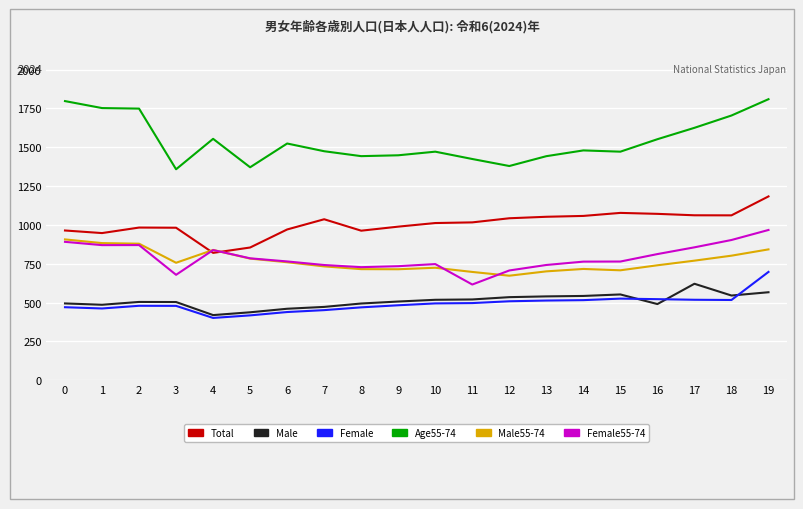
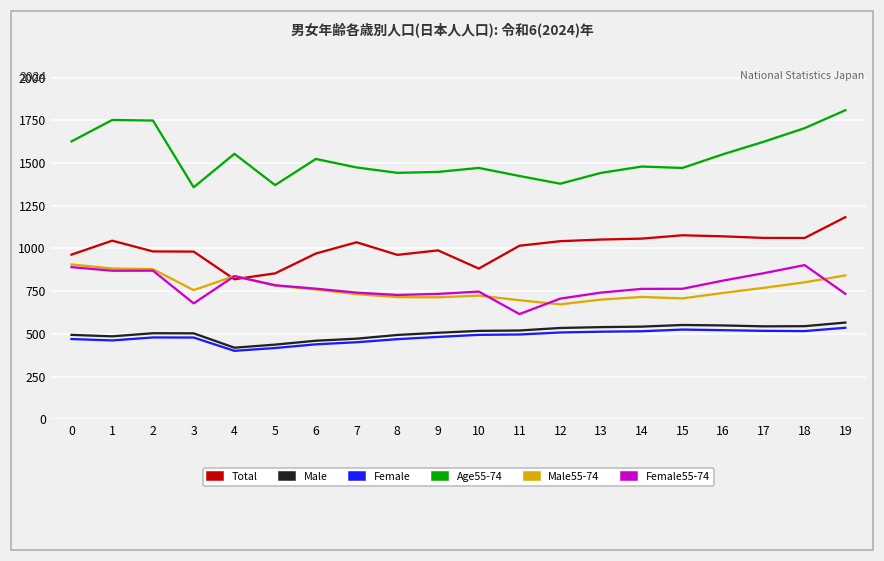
  {
    "Total": {
      "0": 960,
-     "1": 950,
+     "1": 1050,
      "2": 980,
      "3": 980,
      "4": 820,
      "5": 850,
      "6": 970,
      "7": 1040,
      "8": 960,
      "9": 990,
-     "10": 1010,
+     "10": 880,
      "11": 1020,
      "12": 1040,
      "13": 1050,
      "14": 1060,
      "15": 1080,
      "16": 1070,
      "17": 1060,
      "18": 1060,
      "19": 1180
    },
    "Male": {
      "0": 490,
      "1": 490,
      "2": 500,
      "3": 500,
      "4": 420,
      "5": 440,
      "6": 460,
      "7": 470,
      "8": 490,
      "9": 510,
      "10": 520,
      "11": 520,
      "12": 530,
      "13": 540,
      "14": 540,
      "15": 550,
-     "16": 490,
-     "17": 620,
+     "16": 550,
+     "17": 540,
      "18": 540,
      "19": 570
    },
    "Female": {
      "0": 470,
      "1": 460,
      "2": 480,
      "3": 480,
      "4": 400,
      "5": 420,
      "6": 440,
      "7": 450,
      "8": 470,
      "9": 480,
      "10": 490,
      "11": 500,
      "12": 510,
      "13": 510,
      "14": 520,
      "15": 530,
      "16": 520,
      "17": 520,
      "18": 520,
-     "19": 700
+     "19": 540
    },
    "Age55-74": {
-     "0": 1800,
+     "0": 1630,
      "1": 1750,
      "2": 1750,
      "3": 1360,
      "4": 1550,
      "5": 1370,
      "6": 1520,
      "7": 1470,
      "8": 1440,
      "9": 1450,
      "10": 1470,
      "11": 1420,
      "12": 1380,
      "13": 1440,
      "14": 1480,
      "15": 1470,
      "16": 1550,
      "17": 1620,
      "18": 1700,
      "19": 1810
    },
    "Male55-74": {
      "3": 760,
      "9": 710,
      "10": 720,
      "11": 700,
      "12": 670,
      "13": 700,
      "14": 720,
      "15": 710,
      "16": 740,
      "17": 770,
      "18": 800,
      "19": 840
    },
    "Female55-74": {
      "3": 680,
      "9": 730,
      "10": 750,
      "11": 620,
      "12": 710,
      "13": 740,
      "14": 760,
      "15": 760,
      "16": 810,
      "17": 860,
      "18": 900,
-     "19": 970
+     "19": 730
    }
  }
